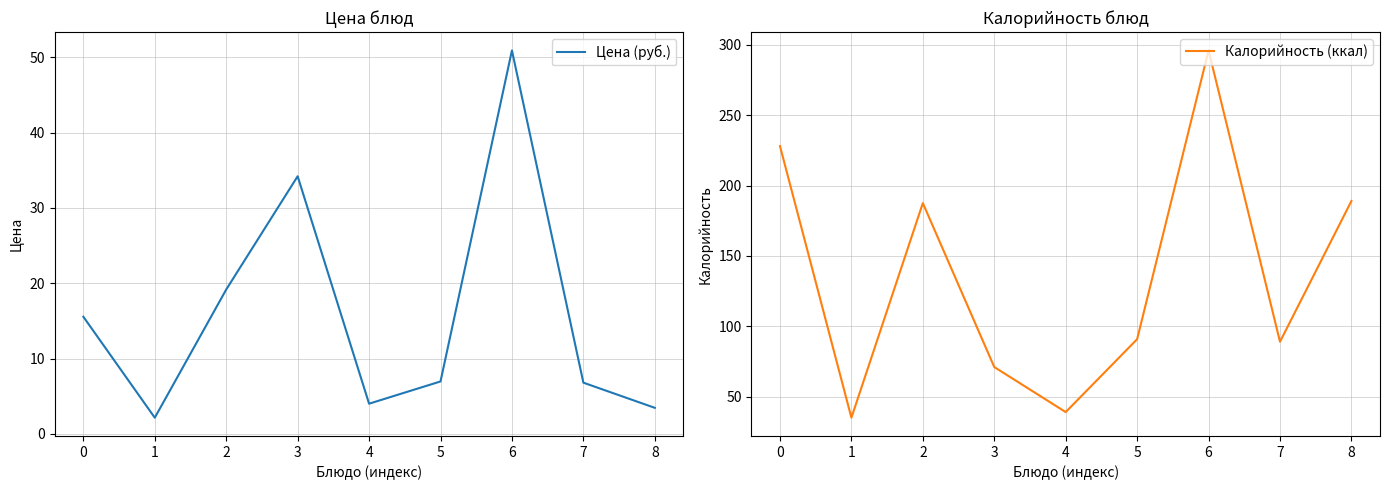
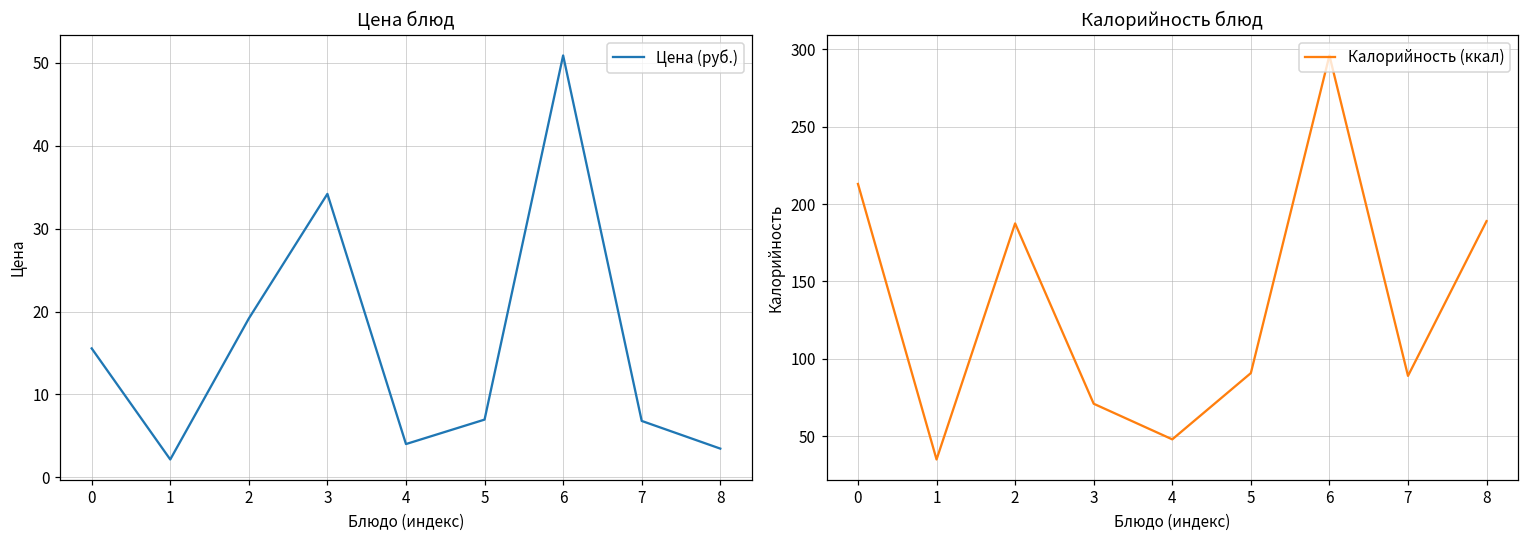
  {
    "Цена блюд": {
      "0": 16,
      "1": 2,
      "2": 19,
      "3": 34,
      "4": 4,
      "5": 7,
      "6": 51,
      "7": 7,
      "8": 3
    },
    "Калорийность блюд": {
-     "0": 228,
+     "0": 213,
      "1": 35,
      "2": 188,
      "3": 71,
-     "4": 39,
+     "4": 48,
      "5": 91,
      "7": 89,
      "8": 189
    }
  }
